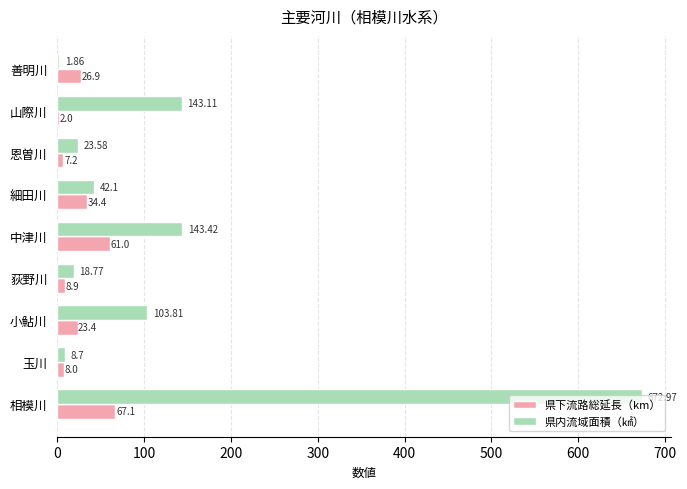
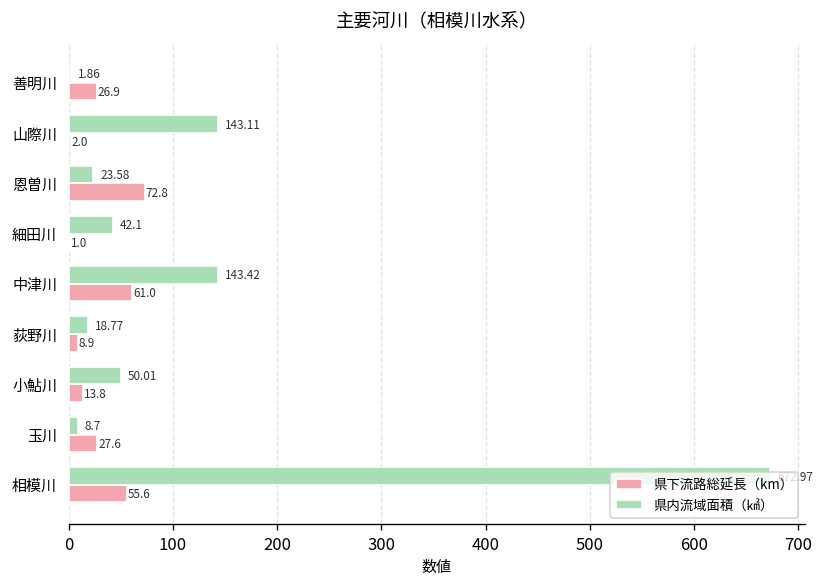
  {
    "県下流路総延長（km）": {
      "善明川": 26.9,
      "山際川": 2.0,
-     "恩曽川": 7.2,
-     "細田川": 34.4,
+     "恩曽川": 72.8,
+     "細田川": 1.0,
      "中津川": 61.0,
      "荻野川": 8.9,
-     "小鮎川": 23.4,
-     "玉川": 8.0,
-     "相模川": 67.1
+     "小鮎川": 13.8,
+     "玉川": 27.6,
+     "相模川": 55.6
    },
    "県内流域面積（㎢）": {
      "善明川": 1.86,
      "山際川": 143.11,
      "恩曽川": 23.58,
      "細田川": 42.1,
      "中津川": 143.42,
      "荻野川": 18.77,
-     "小鮎川": 103.81,
+     "小鮎川": 50.01,
      "玉川": 8.7
    }
  }
